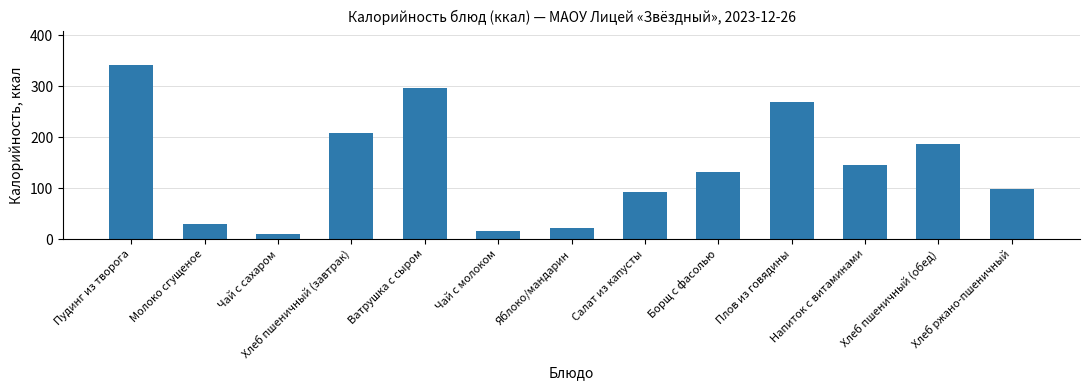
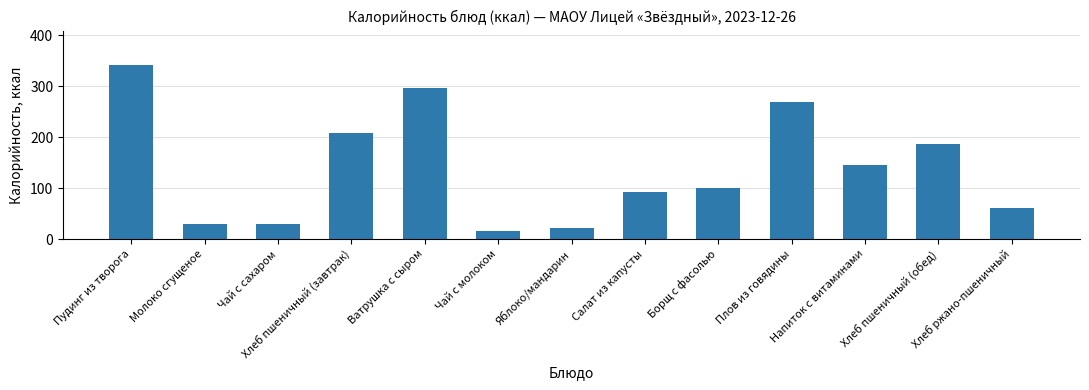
  {
    "Пудинг из творога": 340,
    "Молоко сгущеное": 30,
-   "Чай с сахаром": 10,
+   "Чай с сахаром": 30,
    "Хлеб пшеничный (завтрак)": 210,
    "Ватрушка с сыром": 300,
    "Чай с молоком": 20,
    "Яблоко/мандарин": 20,
    "Салат из капусты": 90,
-   "Борщ с фасолью": 130,
+   "Борщ с фасолью": 100,
    "Плов из говядины": 270,
    "Напиток с витаминами": 150,
    "Хлеб пшеничный (обед)": 190,
-   "Хлеб ржано-пшеничный": 100
+   "Хлеб ржано-пшеничный": 60
  }
